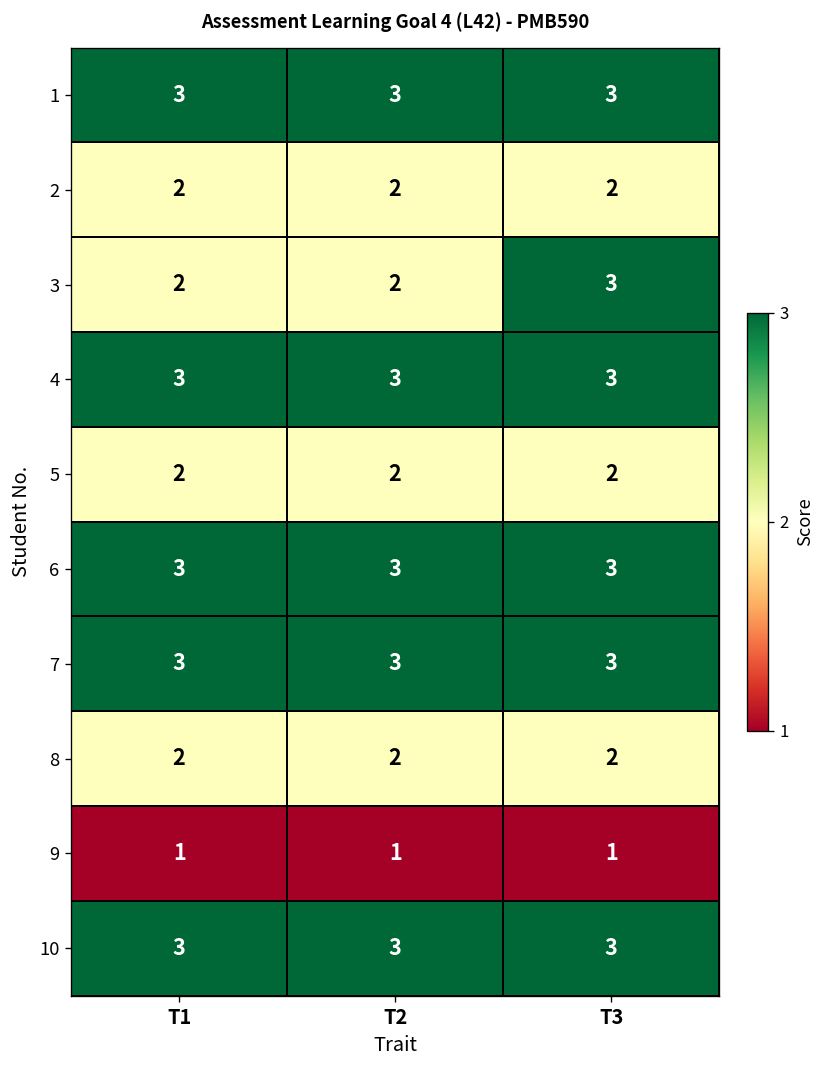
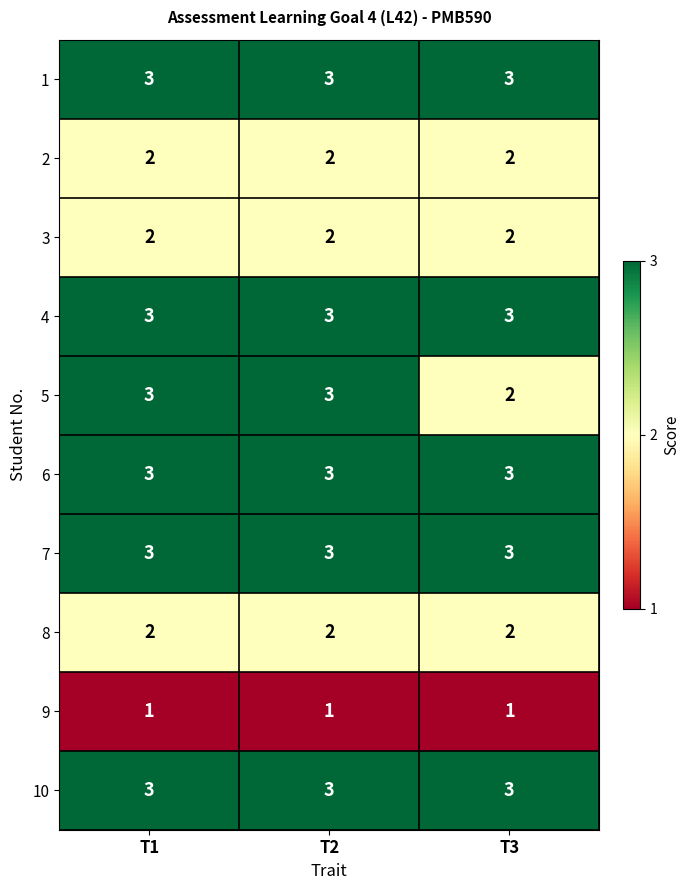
  {
    "1": {
      "T1": 3,
      "T2": 3,
      "T3": 3
    },
    "2": {
      "T1": 2,
      "T2": 2,
      "T3": 2
    },
    "3": {
      "T1": 2,
      "T2": 2,
-     "T3": 3
+     "T3": 2
    },
    "4": {
      "T1": 3,
      "T2": 3,
      "T3": 3
    },
    "5": {
-     "T1": 2,
-     "T2": 2,
+     "T1": 3,
+     "T2": 3,
      "T3": 2
    },
    "6": {
      "T1": 3,
      "T2": 3,
      "T3": 3
    },
    "7": {
      "T1": 3,
      "T2": 3,
      "T3": 3
    },
    "8": {
      "T1": 2,
      "T2": 2,
      "T3": 2
    },
    "9": {
      "T1": 1,
      "T2": 1,
      "T3": 1
    },
    "10": {
      "T1": 3,
      "T2": 3,
      "T3": 3
    }
  }
